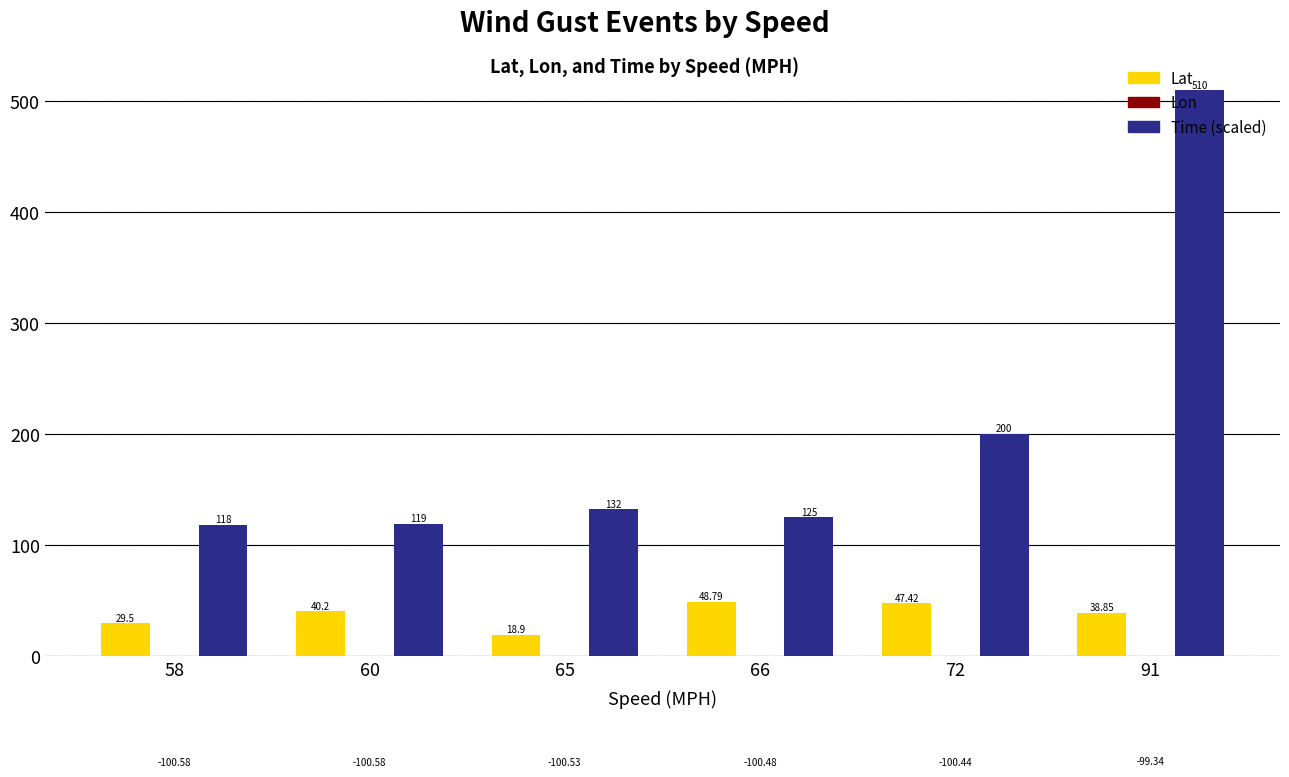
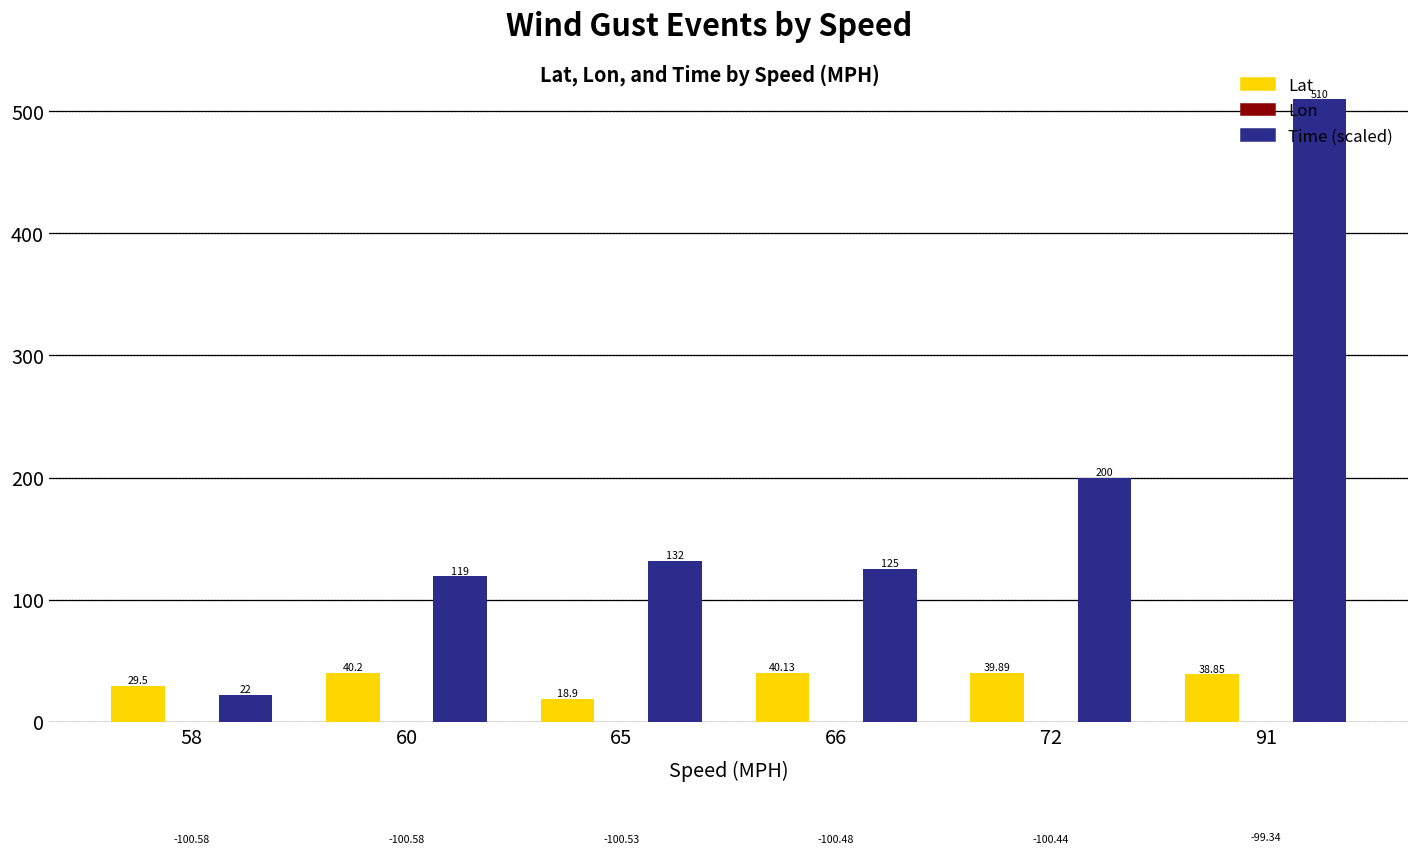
  {
    "Lat": {
      "58": 29.5,
      "60": 40.2,
      "65": 18.9,
-     "66": 48.79,
-     "72": 47.42,
+     "66": 40.13,
+     "72": 39.89,
      "91": 38.85
    },
    "Time (scaled)": {
-     "58": 118,
+     "58": 22,
      "60": 119,
      "65": 132,
      "66": 125,
      "72": 200,
      "91": 510
    }
  }
